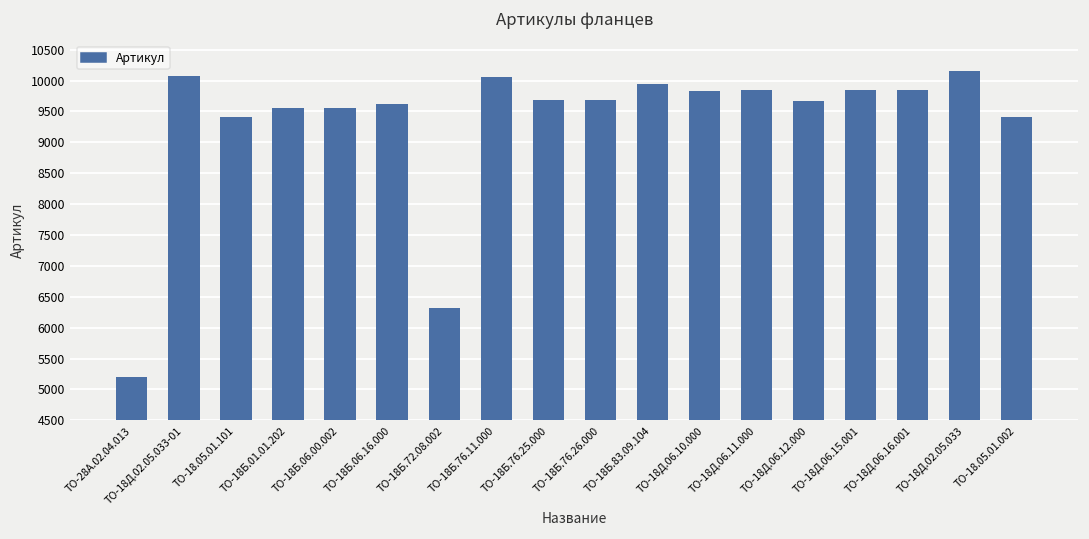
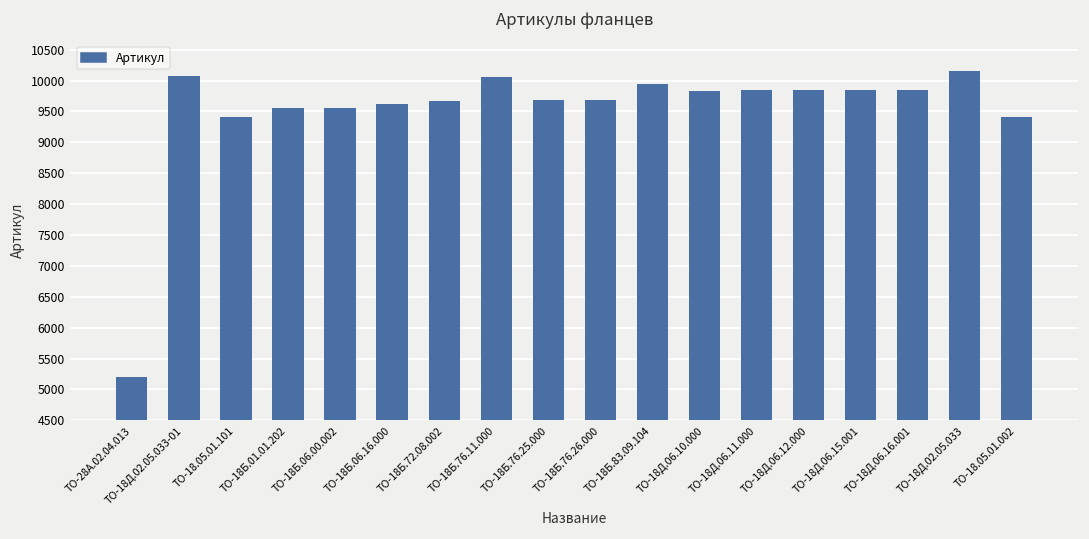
  {
    "ТО-28А.02.04.013": 5200,
    "ТО-18Д.02.05.033-01": 10100,
    "ТО-18.05.01.101": 9400,
    "ТО-18Б.01.01.202": 9600,
    "ТО-18Б.06.00.002": 9600,
    "ТО-18Б.06.16.000": 9600,
-   "ТО-18Б.72.08.002": 6300,
+   "ТО-18Б.72.08.002": 9700,
    "ТО-18Б.76.11.000": 10100,
    "ТО-18Б.76.25.000": 9700,
    "ТО-18Б.76.26.000": 9700,
    "ТО-18Б.83.09.104": 9900,
    "ТО-18Д.06.10.000": 9800,
    "ТО-18Д.06.11.000": 9800,
-   "ТО-18Д.06.12.000": 9700,
+   "ТО-18Д.06.12.000": 9800,
    "ТО-18Д.06.15.001": 9800,
    "ТО-18Д.06.16.001": 9800,
    "ТО-18Д.02.05.033": 10100,
    "ТО-18.05.01.002": 9400
  }
